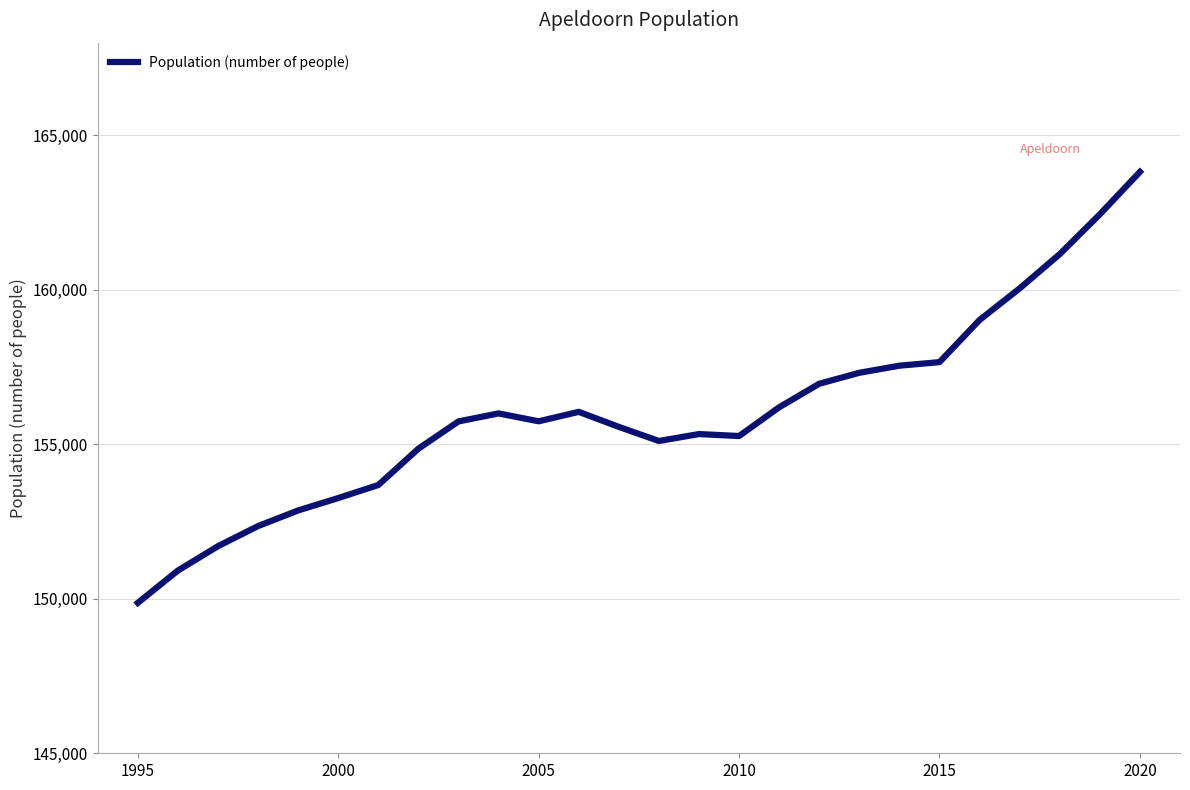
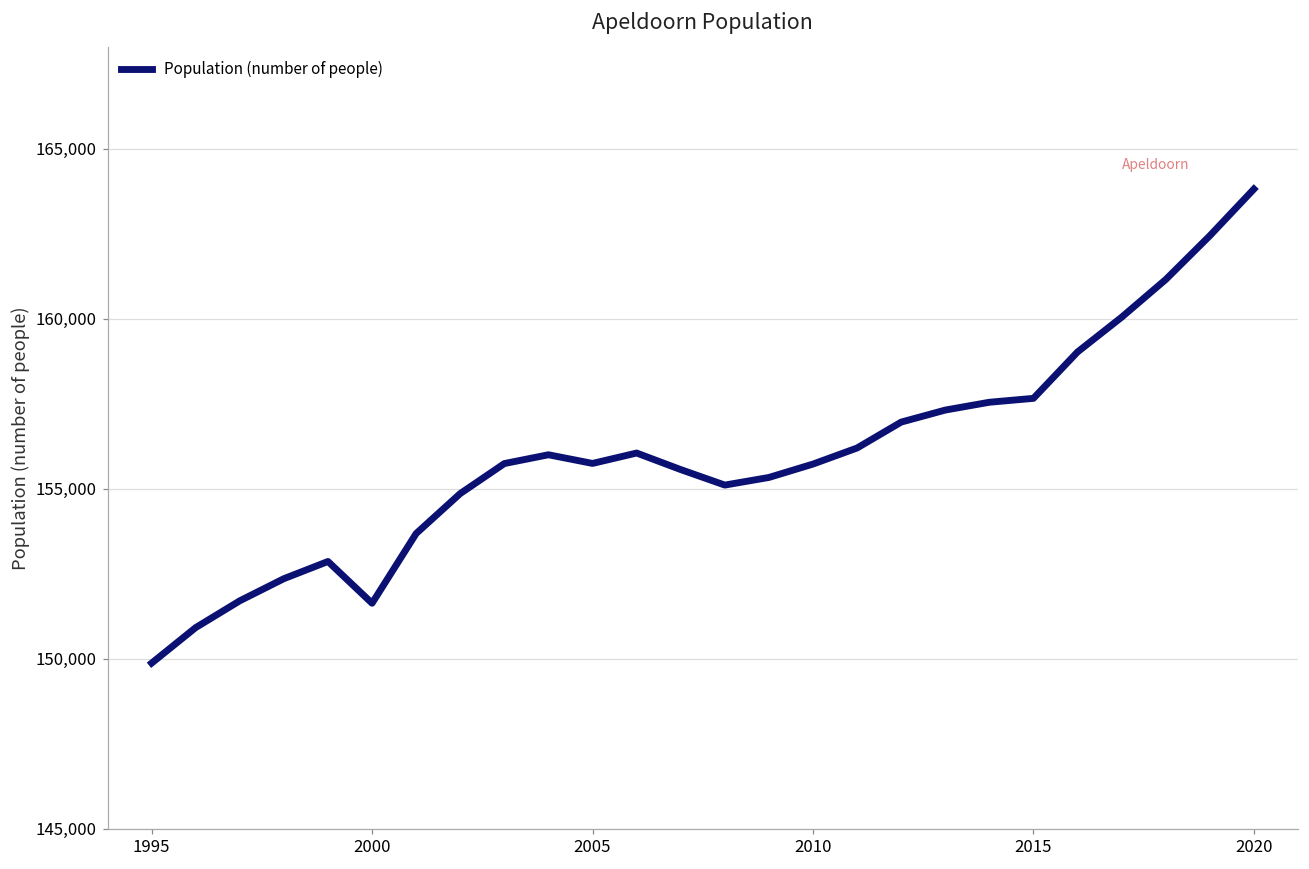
  {
    "1995": "149,900",
-   "2000": "153,300",
+   "2000": "151,600",
    "2005": "155,700",
-   "2010": "155,300",
+   "2010": "155,700",
    "2015": "157,700",
    "2020": "163,800"
  }
